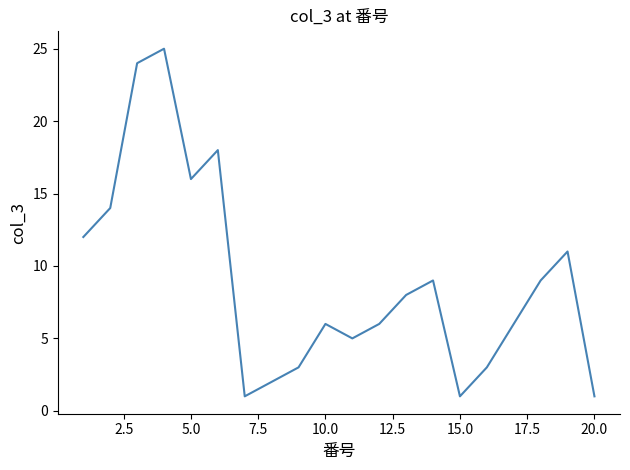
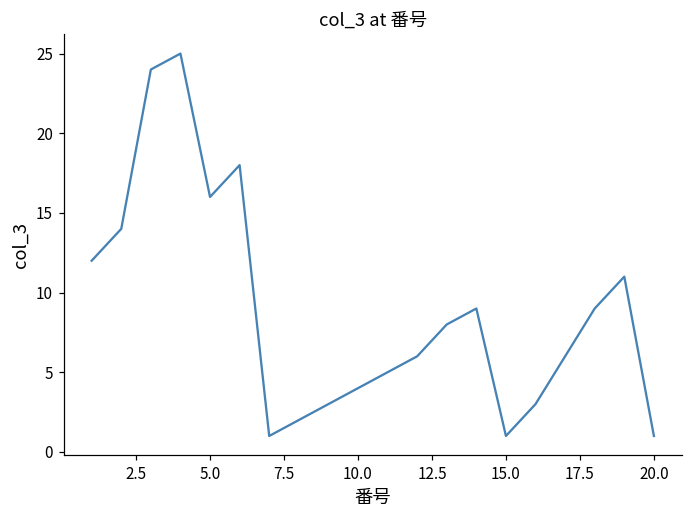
  {
    "5.0": 16,
-   "10.0": 6,
+   "10.0": 4,
    "15.0": 1,
    "20.0": 1
  }
